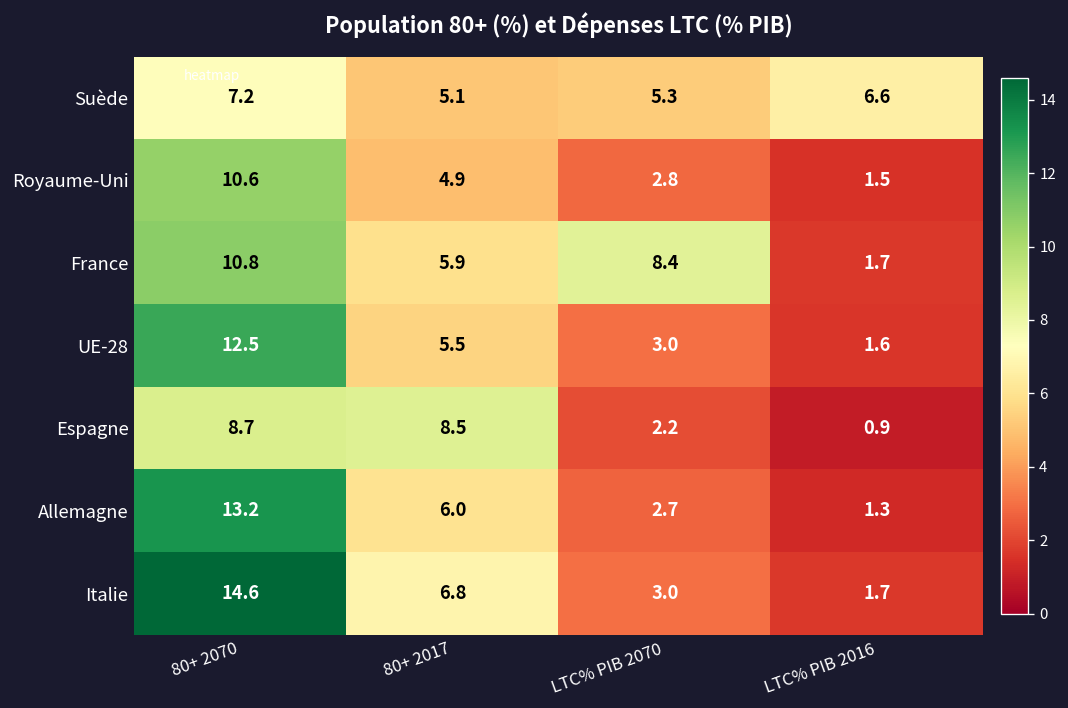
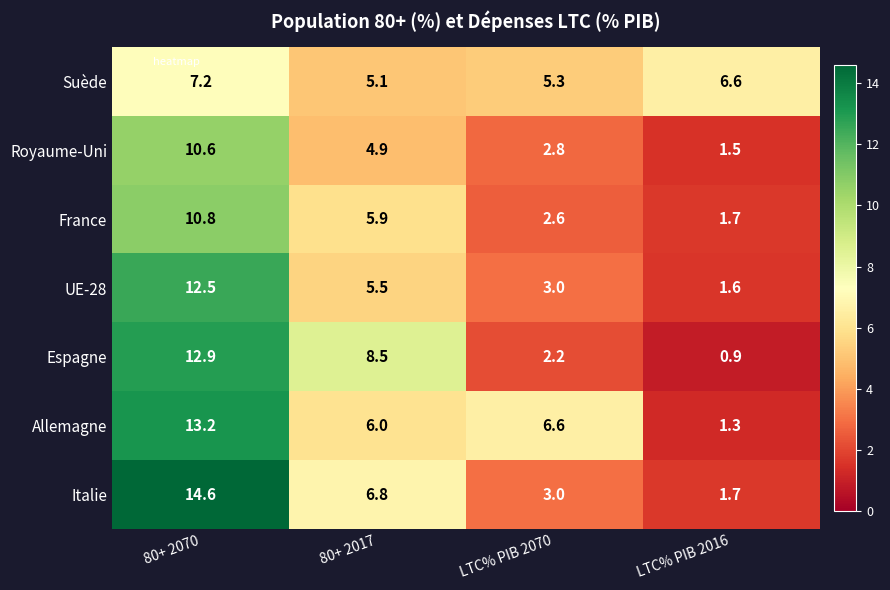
  {
    "Suède": {
      "80+ 2070": 7.2,
      "80+ 2017": 5.1,
      "LTC% PIB 2070": 5.3,
      "LTC% PIB 2016": 6.6
    },
    "Royaume-Uni": {
      "80+ 2070": 10.6,
      "80+ 2017": 4.9,
      "LTC% PIB 2070": 2.8,
      "LTC% PIB 2016": 1.5
    },
    "France": {
      "80+ 2070": 10.8,
      "80+ 2017": 5.9,
-     "LTC% PIB 2070": 8.4,
+     "LTC% PIB 2070": 2.6,
      "LTC% PIB 2016": 1.7
    },
    "UE-28": {
      "80+ 2070": 12.5,
      "80+ 2017": 5.5,
      "LTC% PIB 2070": 3.0,
      "LTC% PIB 2016": 1.6
    },
    "Espagne": {
-     "80+ 2070": 8.7,
+     "80+ 2070": 12.9,
      "80+ 2017": 8.5,
      "LTC% PIB 2070": 2.2,
      "LTC% PIB 2016": 0.9
    },
    "Allemagne": {
      "80+ 2070": 13.2,
      "80+ 2017": 6.0,
-     "LTC% PIB 2070": 2.7,
+     "LTC% PIB 2070": 6.6,
      "LTC% PIB 2016": 1.3
    },
    "Italie": {
      "80+ 2070": 14.6,
      "80+ 2017": 6.8,
      "LTC% PIB 2070": 3.0,
      "LTC% PIB 2016": 1.7
    }
  }
